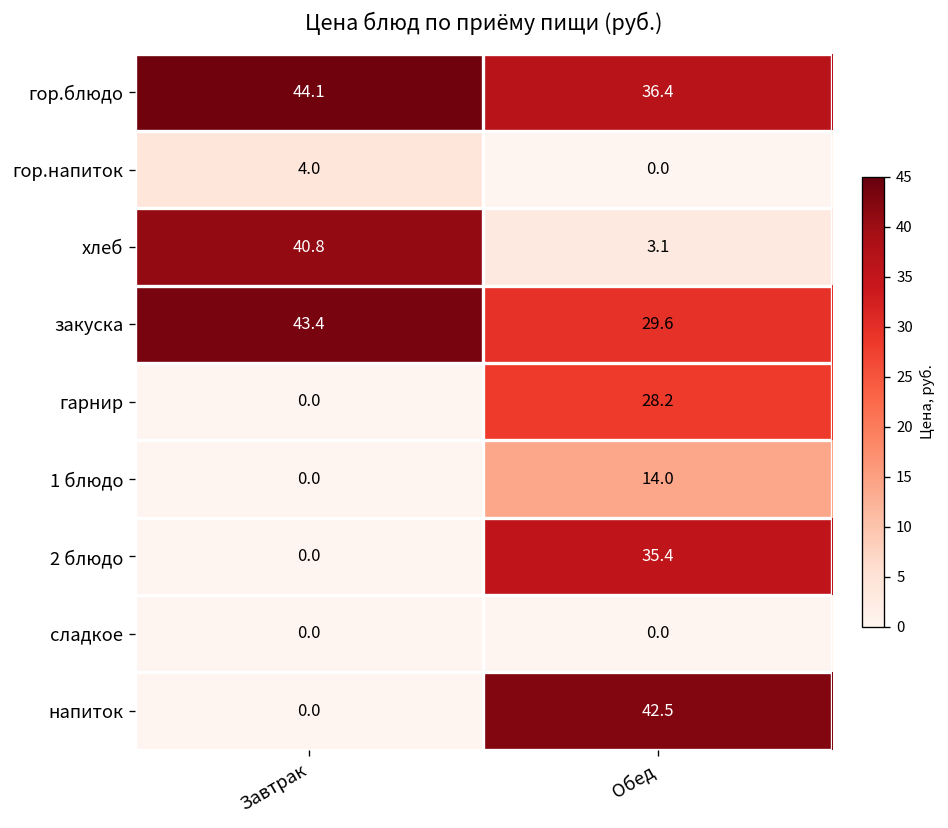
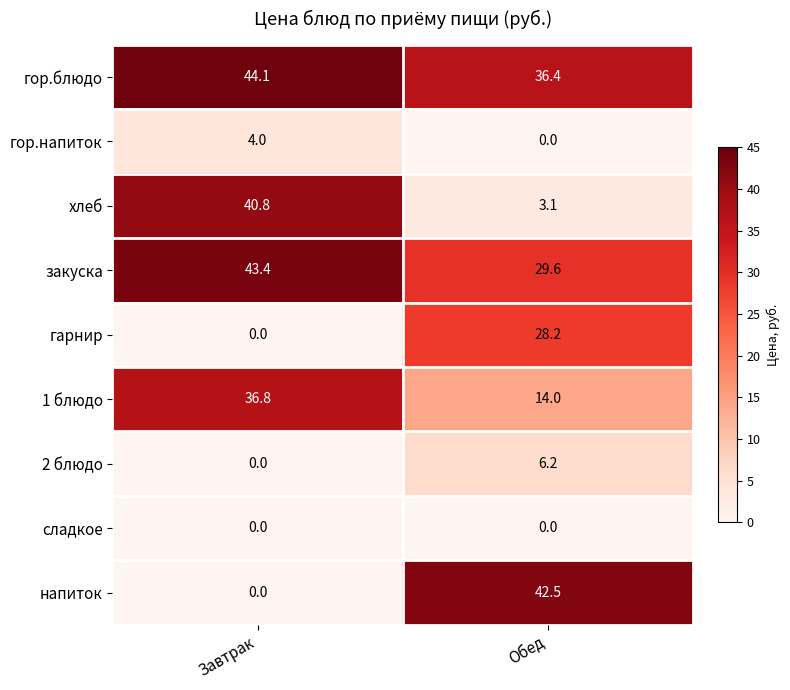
  {
    "гор.блюдо": {
      "Завтрак": 44.1,
      "Обед": 36.4
    },
    "гор.напиток": {
      "Завтрак": 4.0,
      "Обед": 0.0
    },
    "хлеб": {
      "Завтрак": 40.8,
      "Обед": 3.1
    },
    "закуска": {
      "Завтрак": 43.4,
      "Обед": 29.6
    },
    "гарнир": {
      "Завтрак": 0.0,
      "Обед": 28.2
    },
    "1 блюдо": {
-     "Завтрак": 0.0,
+     "Завтрак": 36.8,
      "Обед": 14.0
    },
    "2 блюдо": {
      "Завтрак": 0.0,
-     "Обед": 35.4
+     "Обед": 6.2
    },
    "сладкое": {
      "Завтрак": 0.0,
      "Обед": 0.0
    },
    "напиток": {
      "Завтрак": 0.0,
      "Обед": 42.5
    }
  }
